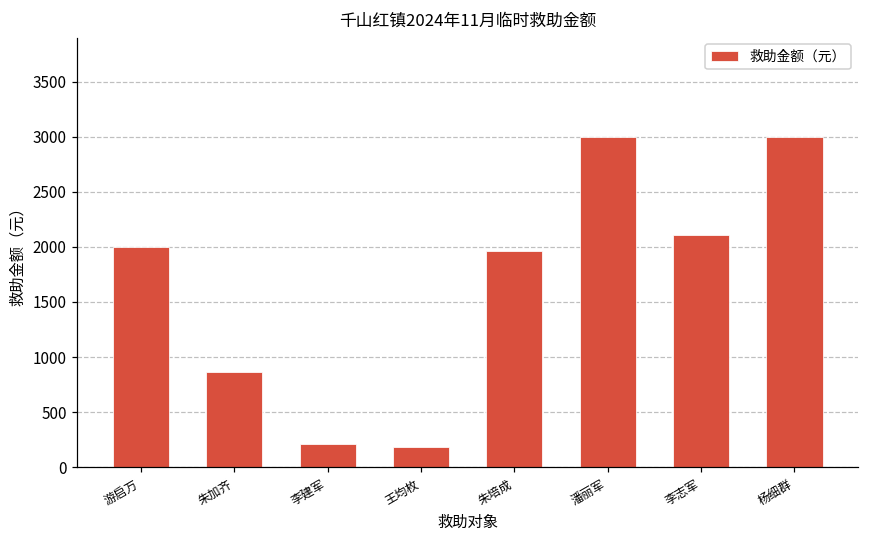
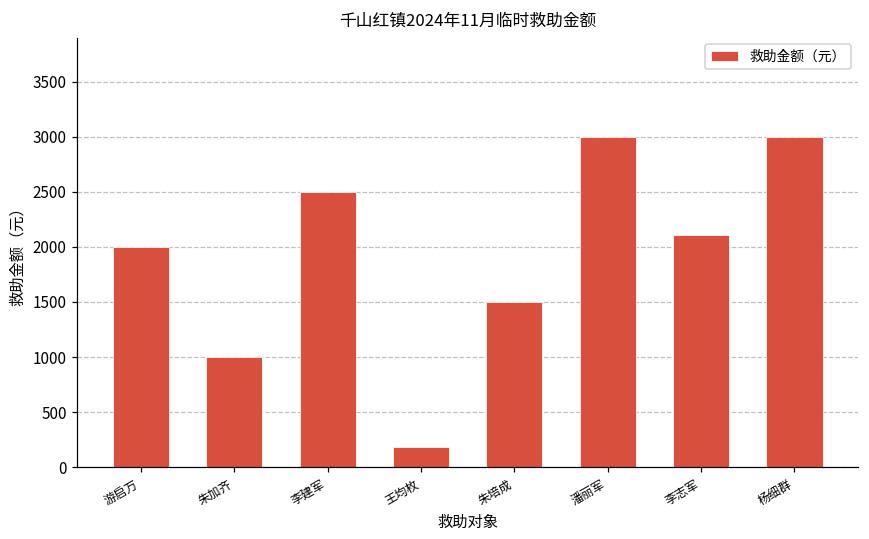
  {
    "游启万": 2000,
-   "朱加齐": 860,
-   "李建军": 210,
+   "朱加齐": 1000,
+   "李建军": 2500,
    "王均枚": 190,
-   "朱培成": 1960,
+   "朱培成": 1500,
    "潘丽军": 3000,
    "李志军": 2110,
    "杨细群": 3000
  }
